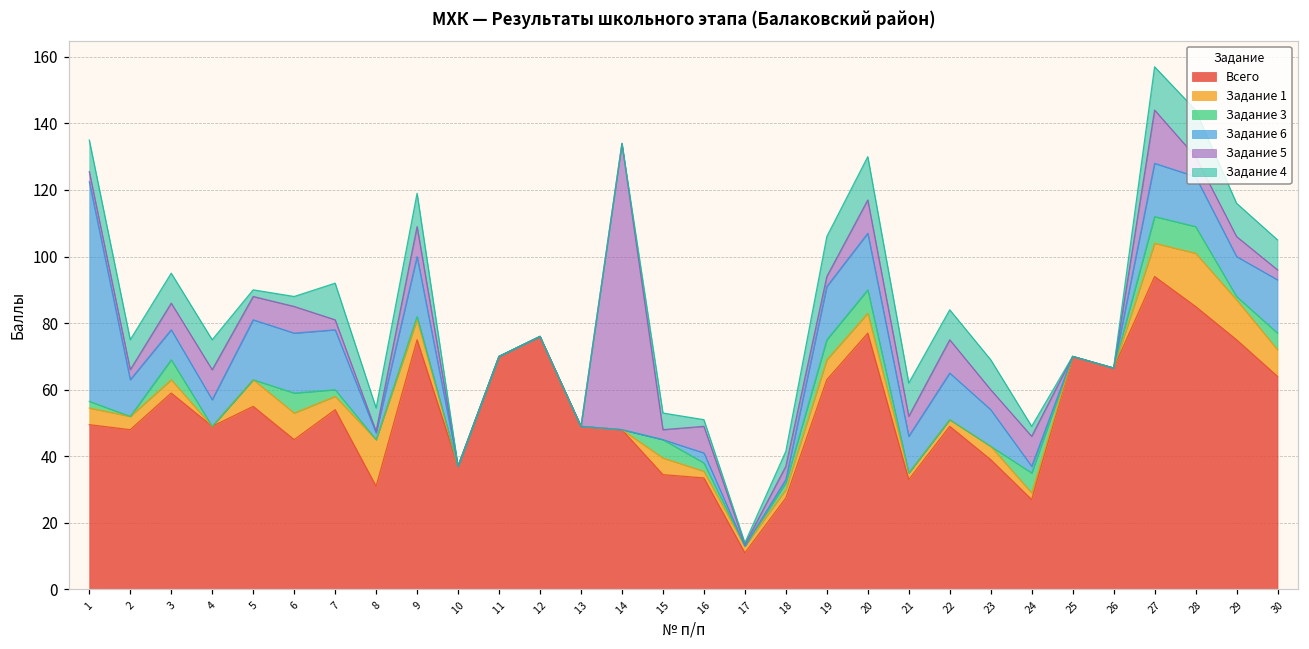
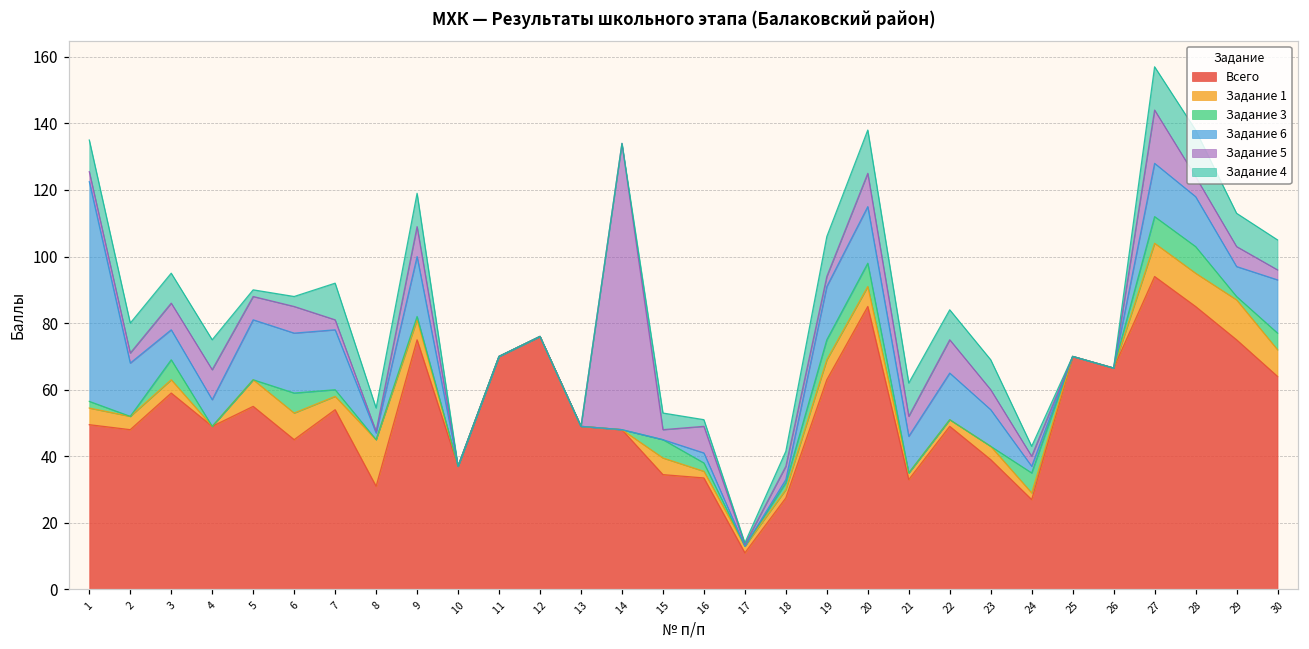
  {
    "Всего": {
      "1": 50,
      "2": 48,
      "3": 59,
      "5": 55,
      "6": 45,
      "7": 54,
      "8": 31,
      "9": 75,
      "15": 35,
      "16": 34,
      "17": 11,
      "18": 28,
      "19": 63,
-     "20": 77,
+     "20": 85,
      "21": 33,
      "22": 49,
      "23": 39,
      "24": 27,
      "27": 94,
      "28": 85,
      "29": 75,
      "30": 64
    },
    "Задание 1": {
      "1": 5,
      "3": 4,
      "6": 8,
      "7": 4,
      "9": 6,
      "15": 5,
      "16": 2,
      "18": 3,
      "19": 6,
      "20": 6,
      "24": 2,
      "27": 10,
-     "28": 16,
+     "28": 10,
      "29": 12,
      "30": 8
    },
    "Задание 6": {
      "1": 66,
-     "2": 11,
+     "2": 16,
      "3": 9,
      "4": 8,
      "5": 18,
      "6": 18,
      "7": 18,
      "9": 18,
      "16": 3,
      "18": 1,
      "19": 16,
      "20": 17,
      "21": 11,
      "22": 14,
      "23": 11,
      "24": 2,
      "27": 16,
      "28": 15,
-     "29": 12,
+     "29": 9,
      "30": 16
    },
    "Задание 5": {
      "1": 3,
      "2": 3,
      "3": 8,
      "4": 9,
      "5": 7,
      "6": 8,
      "7": 3,
      "9": 9,
      "15": 3,
      "16": 8,
      "18": 4,
      "19": 3,
      "20": 10,
      "21": 6,
      "22": 10,
      "23": 6,
-     "24": 9,
+     "24": 3,
      "27": 16,
      "29": 6,
      "30": 3
    }
  }
